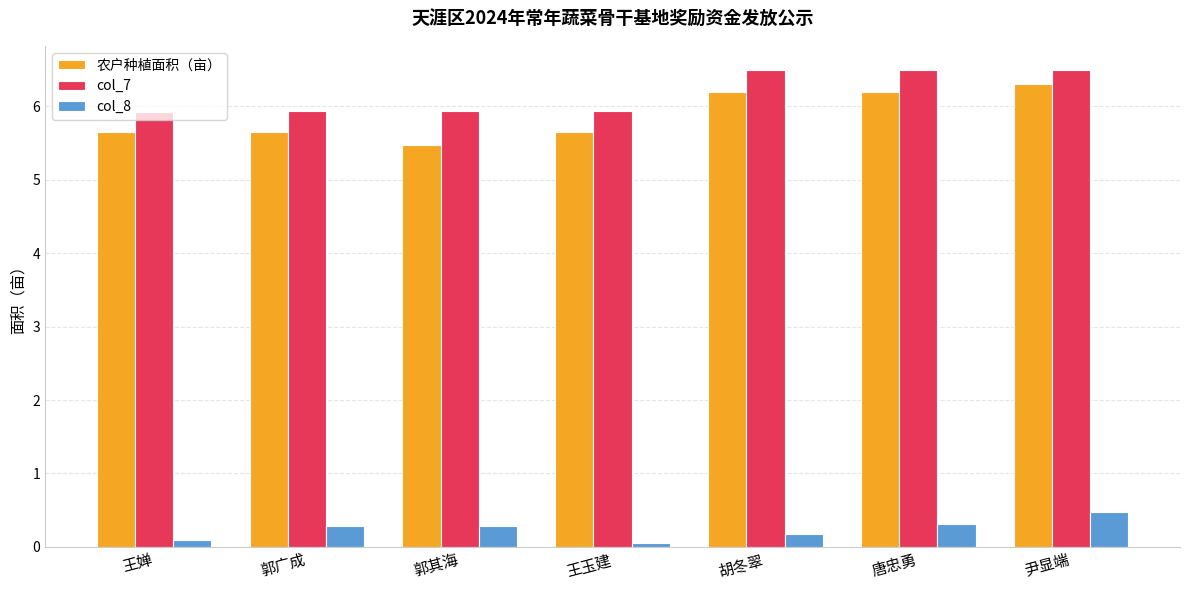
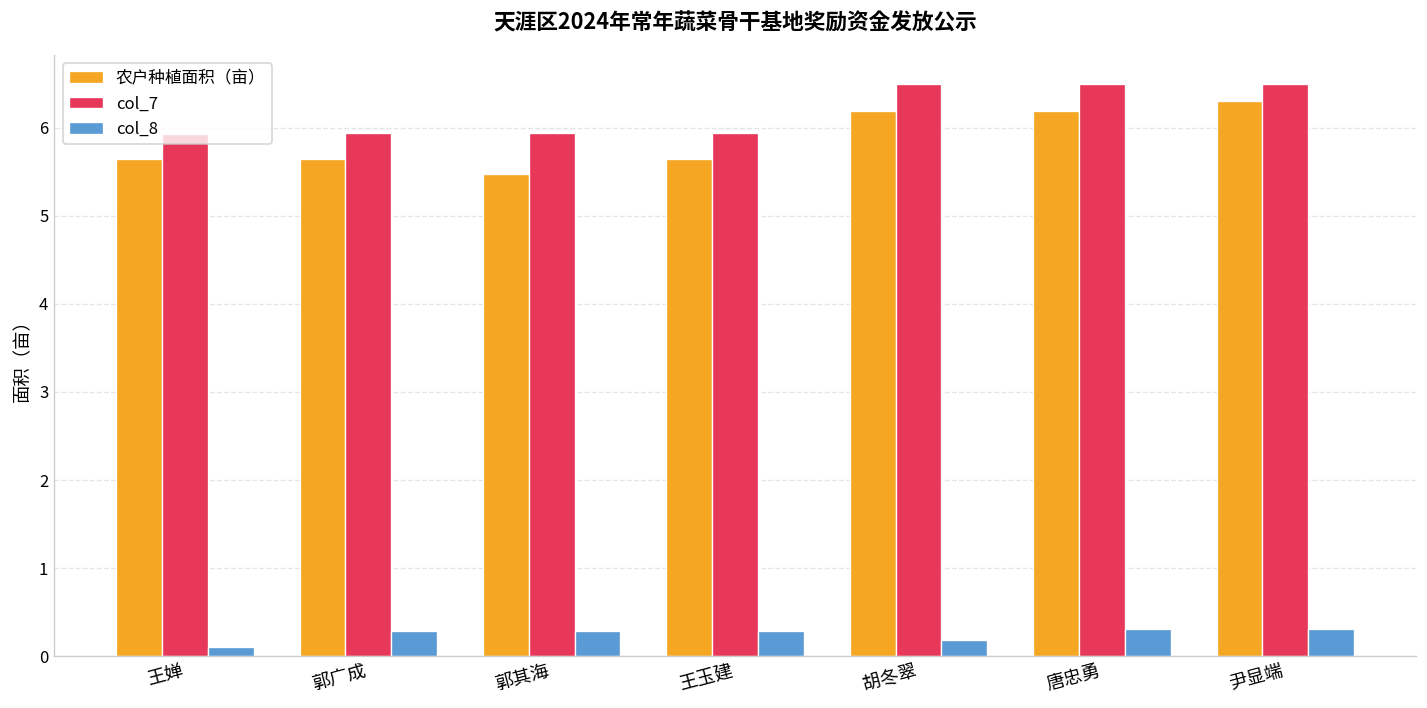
  {
    "农户种植面积（亩）": {
      "王婵": 5.7,
      "郭广成": 5.7,
      "郭其海": 5.5,
      "王玉建": 5.7,
      "胡冬翠": 6.2,
      "唐忠勇": 6.2,
      "尹显端": 6.3
    },
    "col_7": {
      "郭广成": 5.9,
      "郭其海": 5.9,
      "王玉建": 5.9,
      "胡冬翠": 6.5,
      "唐忠勇": 6.5,
      "尹显端": 6.5
    },
    "col_8": {
      "王婵": 0.1,
      "郭广成": 0.3,
      "郭其海": 0.3,
-     "王玉建": 0.1,
+     "王玉建": 0.3,
      "胡冬翠": 0.2,
      "唐忠勇": 0.3,
-     "尹显端": 0.5
+     "尹显端": 0.3
    }
  }
